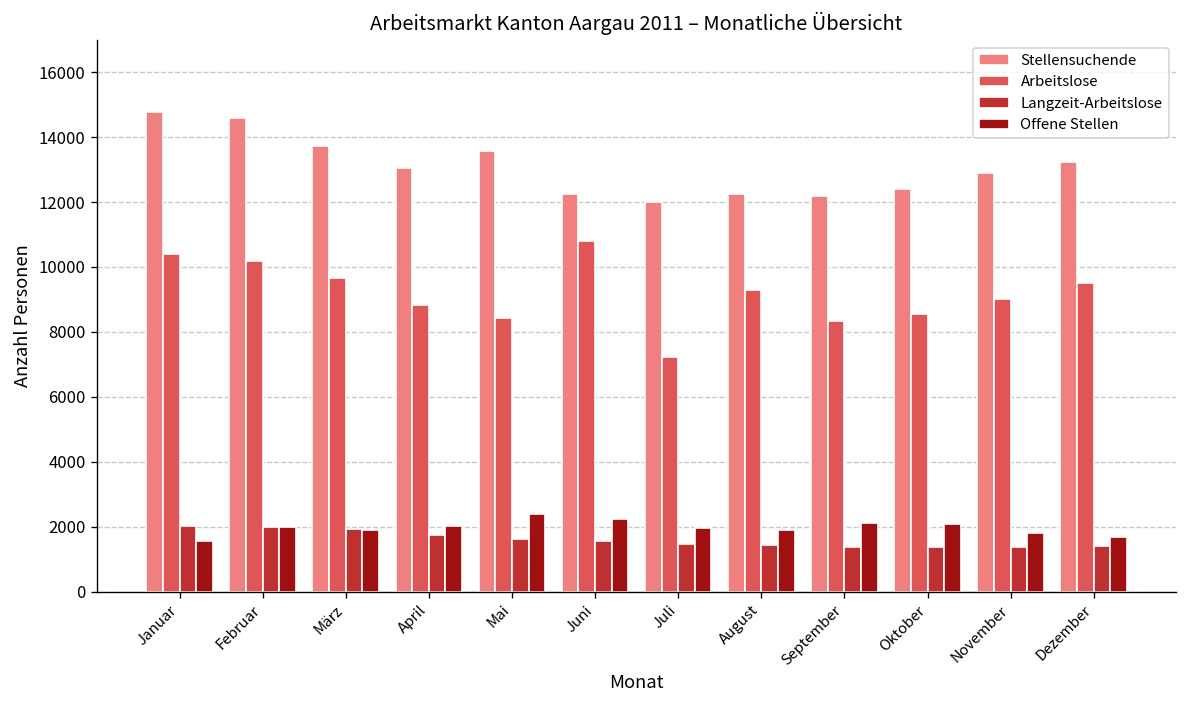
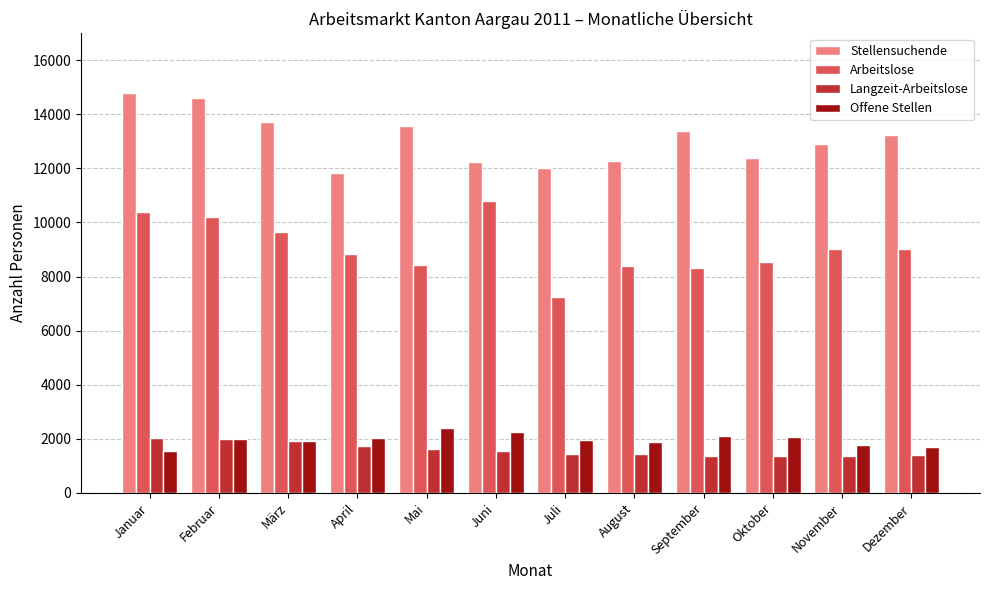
  {
    "Stellensuchende": {
      "Januar": 14800,
      "Februar": 14600,
      "März": 13700,
-     "April": 13000,
+     "April": 11800,
      "Mai": 13600,
      "Juni": 12300,
      "Juli": 12000,
      "August": 12300,
-     "September": 12200,
+     "September": 13400,
      "Oktober": 12400,
      "November": 12900,
      "Dezember": 13200
    },
    "Arbeitslose": {
      "Januar": 10400,
      "Februar": 10200,
      "März": 9700,
      "April": 8800,
      "Mai": 8400,
      "Juni": 10800,
      "Juli": 7200,
-     "August": 9300,
+     "August": 8400,
      "September": 8300,
      "Oktober": 8500,
      "November": 9000,
-     "Dezember": 9500
+     "Dezember": 9000
    }
  }
